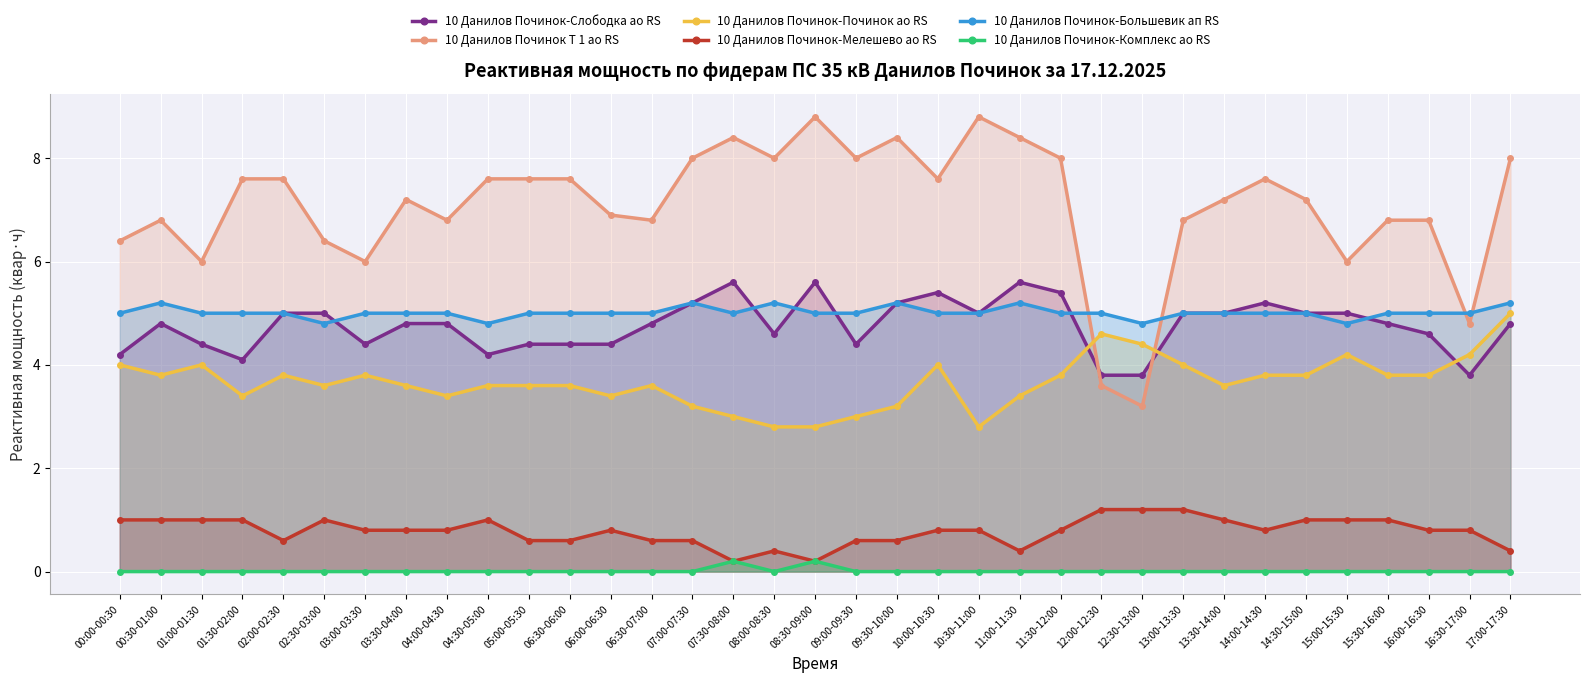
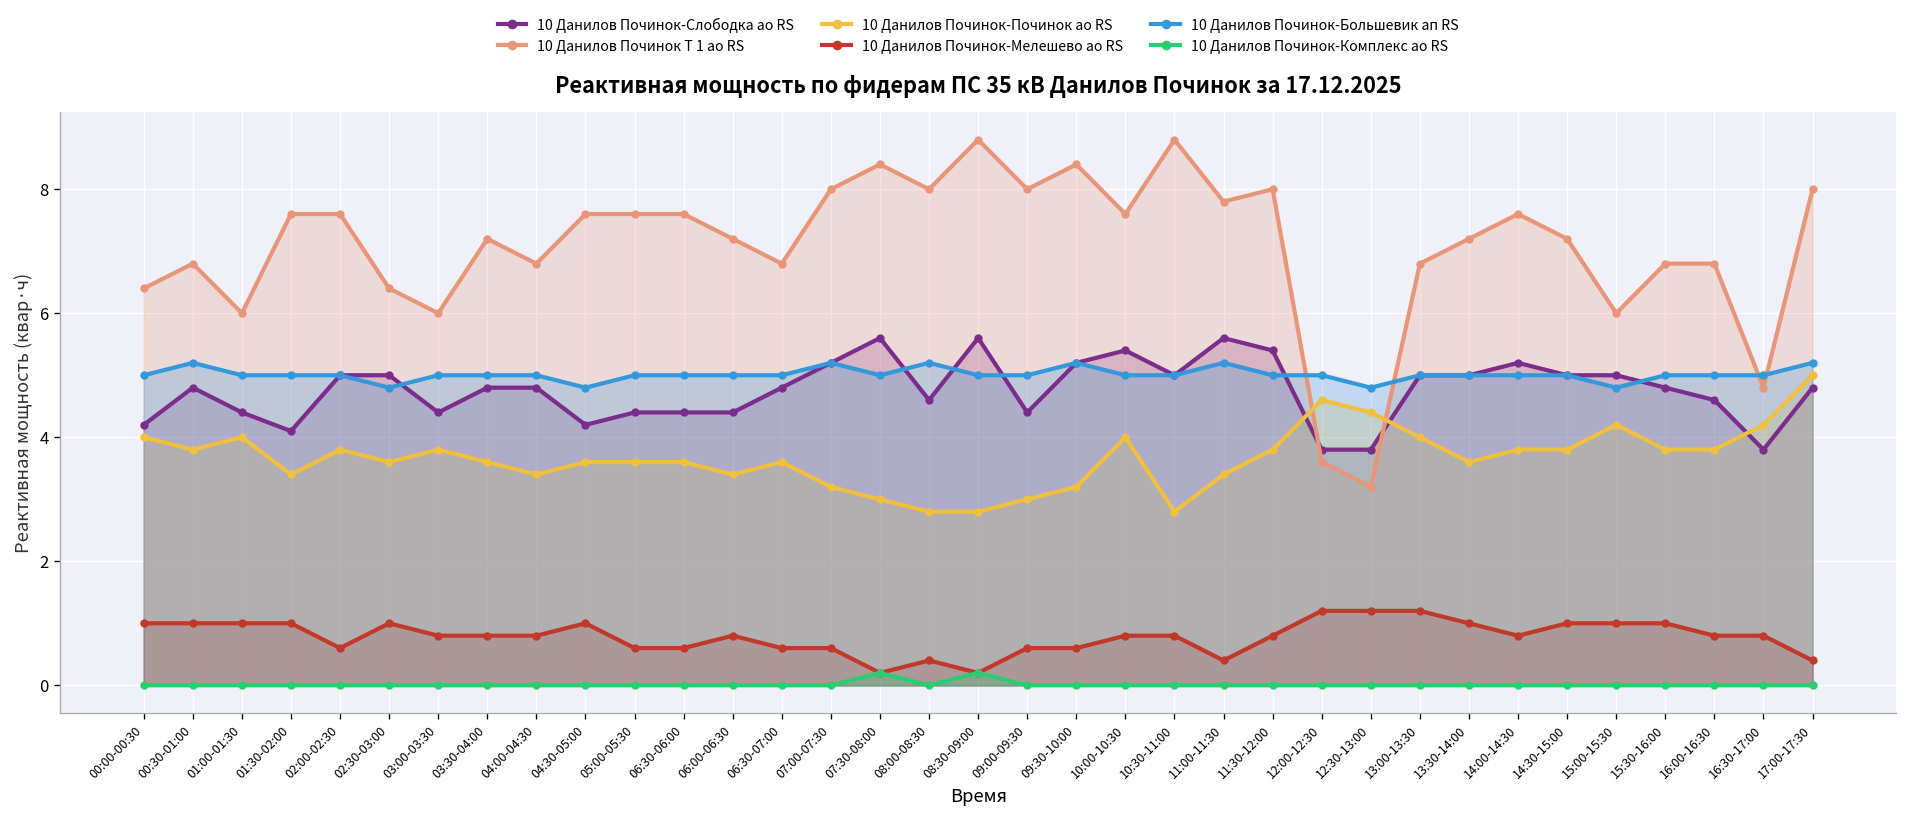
  {
    "10 Данилов Починок-Слободка ао RS": {
      "00:00-00:30": 4.2,
      "00:30-01:00": 4.8,
      "01:00-01:30": 4.4,
      "01:30-02:00": 4.1,
      "02:30-03:00": 5.0,
      "03:00-03:30": 4.4,
      "03:30-04:00": 4.8,
      "04:00-04:30": 4.8,
      "04:30-05:00": 4.2,
      "05:00-05:30": 4.4,
      "06:30-06:00": 4.4,
      "06:00-06:30": 4.4,
      "06:30-07:00": 4.8,
      "07:30-08:00": 5.6,
      "08:00-08:30": 4.6,
      "08:30-09:00": 5.6,
      "09:00-09:30": 4.4,
      "10:00-10:30": 5.4,
      "11:00-11:30": 5.6,
      "11:30-12:00": 5.4,
      "12:00-12:30": 3.8,
      "12:30-13:00": 3.8,
      "14:00-14:30": 5.2,
      "15:00-15:30": 5.0,
      "15:30-16:00": 4.8,
      "16:00-16:30": 4.6,
      "16:30-17:00": 3.8,
      "17:00-17:30": 4.8
    },
    "10 Данилов Починок Т 1 ао RS": {
      "00:00-00:30": 6.4,
      "00:30-01:00": 6.8,
      "01:00-01:30": 6.0,
      "01:30-02:00": 7.6,
      "02:00-02:30": 7.6,
      "02:30-03:00": 6.4,
      "03:00-03:30": 6.0,
      "03:30-04:00": 7.2,
      "04:00-04:30": 6.8,
      "04:30-05:00": 7.6,
      "05:00-05:30": 7.6,
      "06:30-06:00": 7.6,
-     "06:00-06:30": 6.9,
+     "06:00-06:30": 7.2,
      "06:30-07:00": 6.8,
      "07:00-07:30": 8.0,
      "07:30-08:00": 8.4,
      "08:00-08:30": 8.0,
      "08:30-09:00": 8.8,
      "09:00-09:30": 8.0,
      "09:30-10:00": 8.4,
      "10:00-10:30": 7.6,
      "10:30-11:00": 8.8,
-     "11:00-11:30": 8.4,
+     "11:00-11:30": 7.8,
      "11:30-12:00": 8.0,
      "12:00-12:30": 3.6,
      "12:30-13:00": 3.2,
      "13:00-13:30": 6.8,
      "13:30-14:00": 7.2,
      "14:00-14:30": 7.6,
      "14:30-15:00": 7.2,
      "15:00-15:30": 6.0,
      "15:30-16:00": 6.8,
      "16:00-16:30": 6.8,
      "16:30-17:00": 4.8,
      "17:00-17:30": 8.0
    },
    "10 Данилов Починок-Починок ао RS": {
      "00:00-00:30": 4.0,
      "00:30-01:00": 3.8,
      "01:00-01:30": 4.0,
      "01:30-02:00": 3.4,
      "02:00-02:30": 3.8,
      "02:30-03:00": 3.6,
      "03:00-03:30": 3.8,
      "03:30-04:00": 3.6,
      "04:00-04:30": 3.4,
      "04:30-05:00": 3.6,
      "05:00-05:30": 3.6,
      "06:30-06:00": 3.6,
      "06:00-06:30": 3.4,
      "06:30-07:00": 3.6,
      "07:00-07:30": 3.2,
      "07:30-08:00": 3.0,
      "08:00-08:30": 2.8,
      "08:30-09:00": 2.8,
      "09:00-09:30": 3.0,
      "09:30-10:00": 3.2,
      "10:00-10:30": 4.0,
      "10:30-11:00": 2.8,
      "11:00-11:30": 3.4,
      "11:30-12:00": 3.8,
      "12:00-12:30": 4.6,
      "12:30-13:00": 4.4,
      "13:00-13:30": 4.0,
      "13:30-14:00": 3.6,
      "14:00-14:30": 3.8,
      "14:30-15:00": 3.8,
      "15:00-15:30": 4.2,
      "15:30-16:00": 3.8,
      "16:00-16:30": 3.8,
      "16:30-17:00": 4.2,
      "17:00-17:30": 5.0
    },
    "10 Данилов Починок-Мелешево ао RS": {
      "00:00-00:30": 1.0,
      "00:30-01:00": 1.0,
      "01:00-01:30": 1.0,
      "01:30-02:00": 1.0,
      "02:00-02:30": 0.6,
      "02:30-03:00": 1.0,
      "03:00-03:30": 0.8,
      "03:30-04:00": 0.8,
      "04:00-04:30": 0.8,
      "04:30-05:00": 1.0,
      "05:00-05:30": 0.6,
      "06:30-06:00": 0.6,
      "06:00-06:30": 0.8,
      "06:30-07:00": 0.6,
      "07:00-07:30": 0.6,
      "08:00-08:30": 0.4,
      "09:00-09:30": 0.6,
      "09:30-10:00": 0.6,
      "10:00-10:30": 0.8,
      "10:30-11:00": 0.8,
      "11:00-11:30": 0.4,
      "11:30-12:00": 0.8,
      "12:00-12:30": 1.2,
      "12:30-13:00": 1.2,
      "13:00-13:30": 1.2,
      "13:30-14:00": 1.0,
      "14:00-14:30": 0.8,
      "14:30-15:00": 1.0,
      "15:00-15:30": 1.0,
      "15:30-16:00": 1.0,
      "16:00-16:30": 0.8,
      "16:30-17:00": 0.8,
      "17:00-17:30": 0.4
    },
    "10 Данилов Починок-Большевик ап RS": {
      "00:00-00:30": 5.0,
      "00:30-01:00": 5.2,
      "01:00-01:30": 5.0,
      "01:30-02:00": 5.0,
      "02:30-03:00": 4.8,
      "03:00-03:30": 5.0,
      "03:30-04:00": 5.0,
      "04:00-04:30": 5.0,
      "04:30-05:00": 4.8,
      "05:00-05:30": 5.0,
      "06:30-06:00": 5.0,
      "06:00-06:30": 5.0,
      "06:30-07:00": 5.0,
      "07:30-08:00": 5.0,
      "08:00-08:30": 5.2,
      "08:30-09:00": 5.0,
      "09:00-09:30": 5.0,
      "10:00-10:30": 5.0,
      "11:00-11:30": 5.2,
      "11:30-12:00": 5.0,
      "12:00-12:30": 5.0,
      "12:30-13:00": 4.8,
      "14:00-14:30": 5.0,
      "15:00-15:30": 4.8,
      "15:30-16:00": 5.0,
      "16:00-16:30": 5.0,
      "16:30-17:00": 5.0,
      "17:00-17:30": 5.2
    },
    "10 Данилов Починок-Комплекс ао RS": {
      "00:00-00:30": 0.0,
      "00:30-01:00": 0.0,
      "01:00-01:30": 0.0,
      "01:30-02:00": 0.0,
      "02:00-02:30": 0.0,
      "02:30-03:00": 0.0,
      "03:00-03:30": 0.0,
      "03:30-04:00": 0.0,
      "04:00-04:30": 0.0,
      "04:30-05:00": 0.0,
      "05:00-05:30": 0.0,
      "06:30-06:00": 0.0,
      "06:00-06:30": 0.0,
      "06:30-07:00": 0.0,
      "07:00-07:30": 0.0,
      "08:00-08:30": 0.0,
      "09:00-09:30": 0.0,
      "09:30-10:00": 0.0,
      "10:00-10:30": 0.0,
      "10:30-11:00": 0.0,
      "11:00-11:30": 0.0,
      "11:30-12:00": 0.0,
      "12:00-12:30": 0.0,
      "12:30-13:00": 0.0,
      "13:00-13:30": 0.0,
      "13:30-14:00": 0.0,
      "14:00-14:30": 0.0,
      "14:30-15:00": 0.0,
      "15:00-15:30": 0.0,
      "15:30-16:00": 0.0,
      "16:00-16:30": 0.0,
      "16:30-17:00": 0.0,
      "17:00-17:30": 0.0
    }
  }
